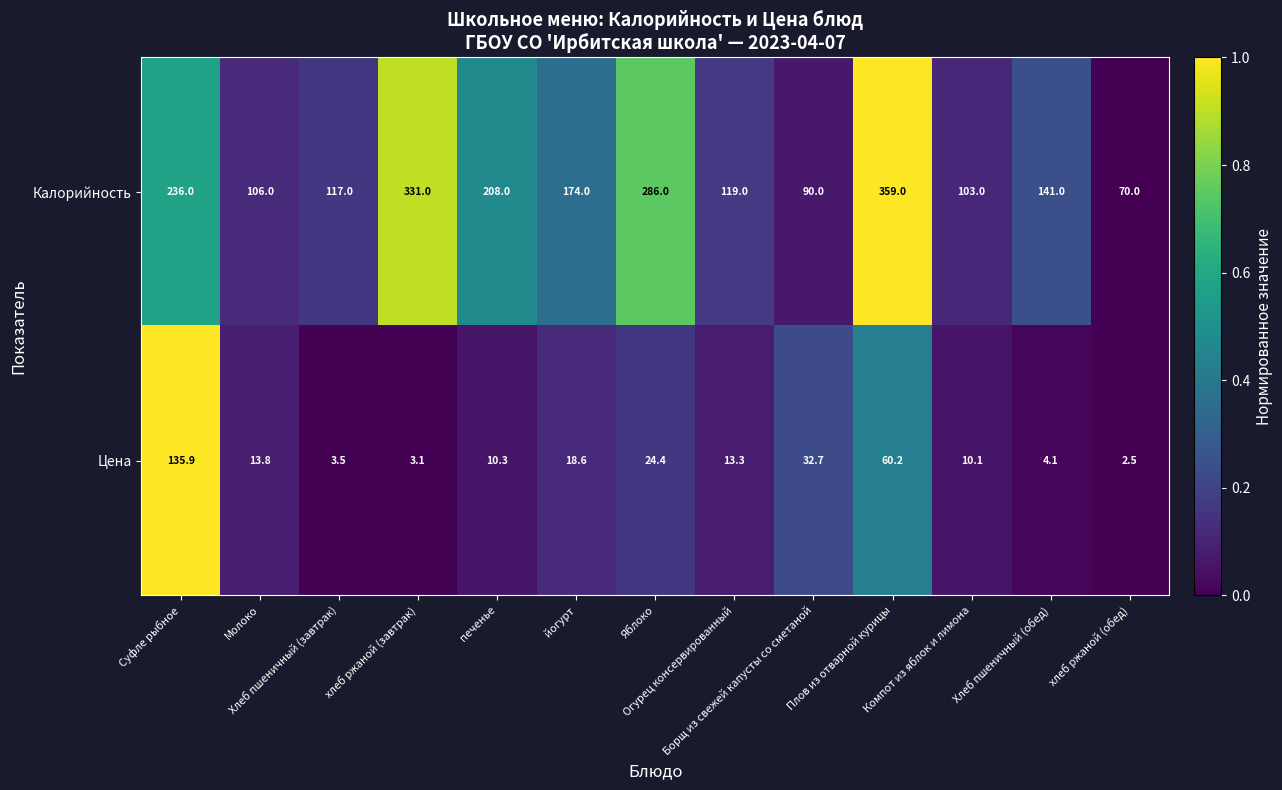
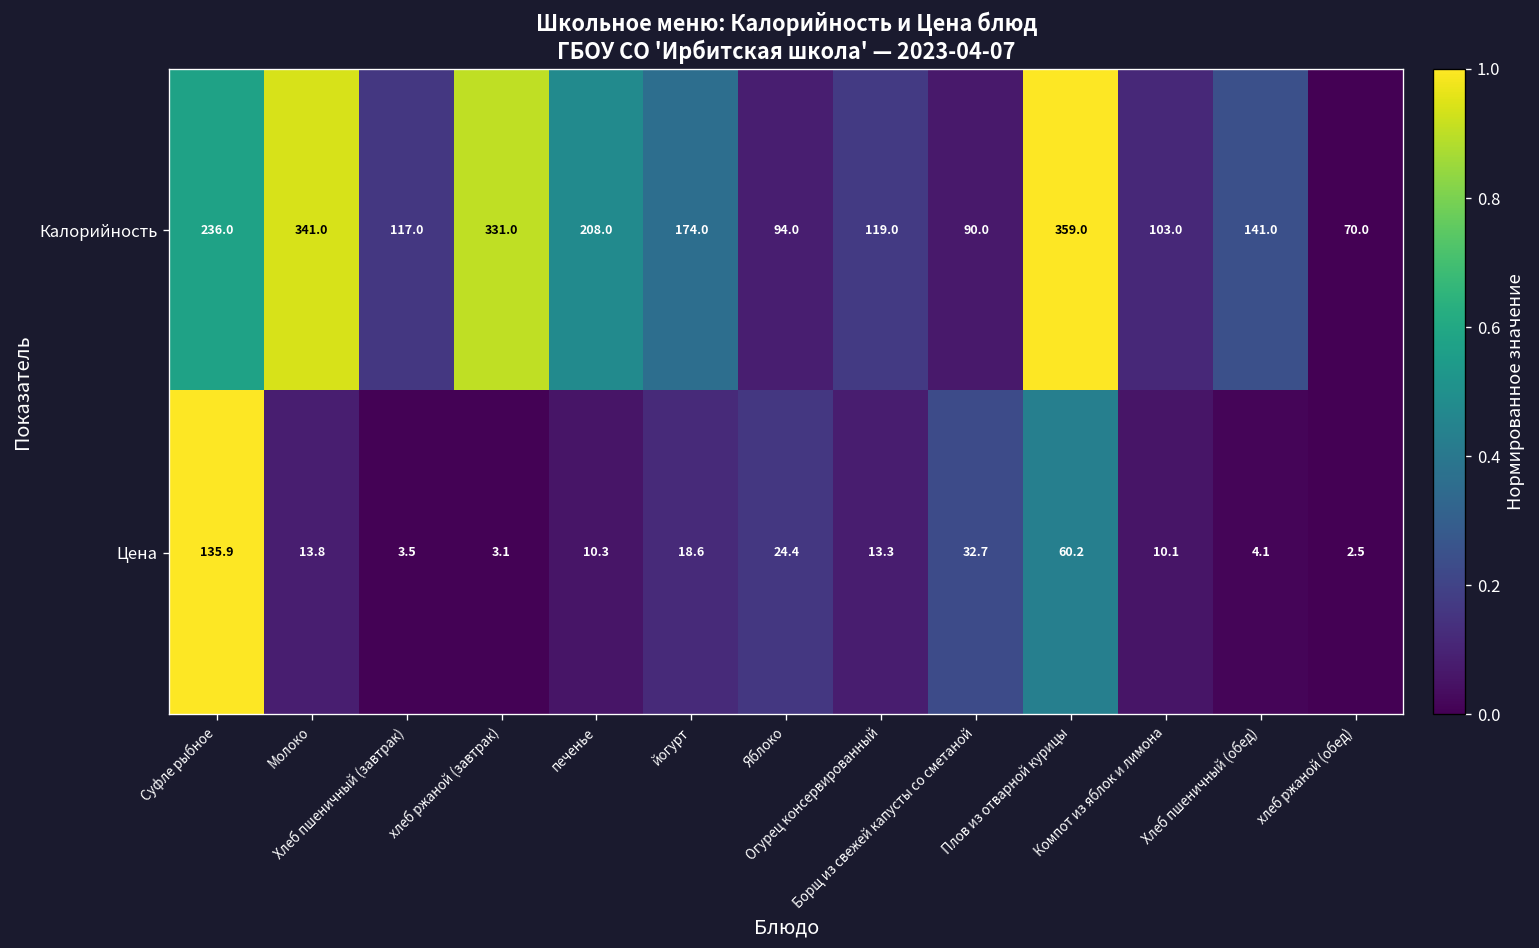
  {
    "Калорийность": {
      "Суфле рыбное": 236.0,
-     "Молоко": 106.0,
+     "Молоко": 341.0,
      "Хлеб пшеничный (завтрак)": 117.0,
      "хлеб ржаной (завтрак)": 331.0,
      "печенье": 208.0,
      "йогурт": 174.0,
-     "Яблоко": 286.0,
+     "Яблоко": 94.0,
      "Огурец консервированный": 119.0,
      "Борщ из свежей капусты со сметаной": 90.0,
      "Плов из отварной курицы": 359.0,
      "Компот из яблок и лимона": 103.0,
      "Хлеб пшеничный (обед)": 141.0,
      "хлеб ржаной (обед)": 70.0
    },
    "Цена": {
      "Суфле рыбное": 135.9,
      "Молоко": 13.8,
      "Хлеб пшеничный (завтрак)": 3.5,
      "хлеб ржаной (завтрак)": 3.1,
      "печенье": 10.3,
      "йогурт": 18.6,
      "Яблоко": 24.4,
      "Огурец консервированный": 13.3,
      "Борщ из свежей капусты со сметаной": 32.7,
      "Плов из отварной курицы": 60.2,
      "Компот из яблок и лимона": 10.1,
      "Хлеб пшеничный (обед)": 4.1,
      "хлеб ржаной (обед)": 2.5
    }
  }
